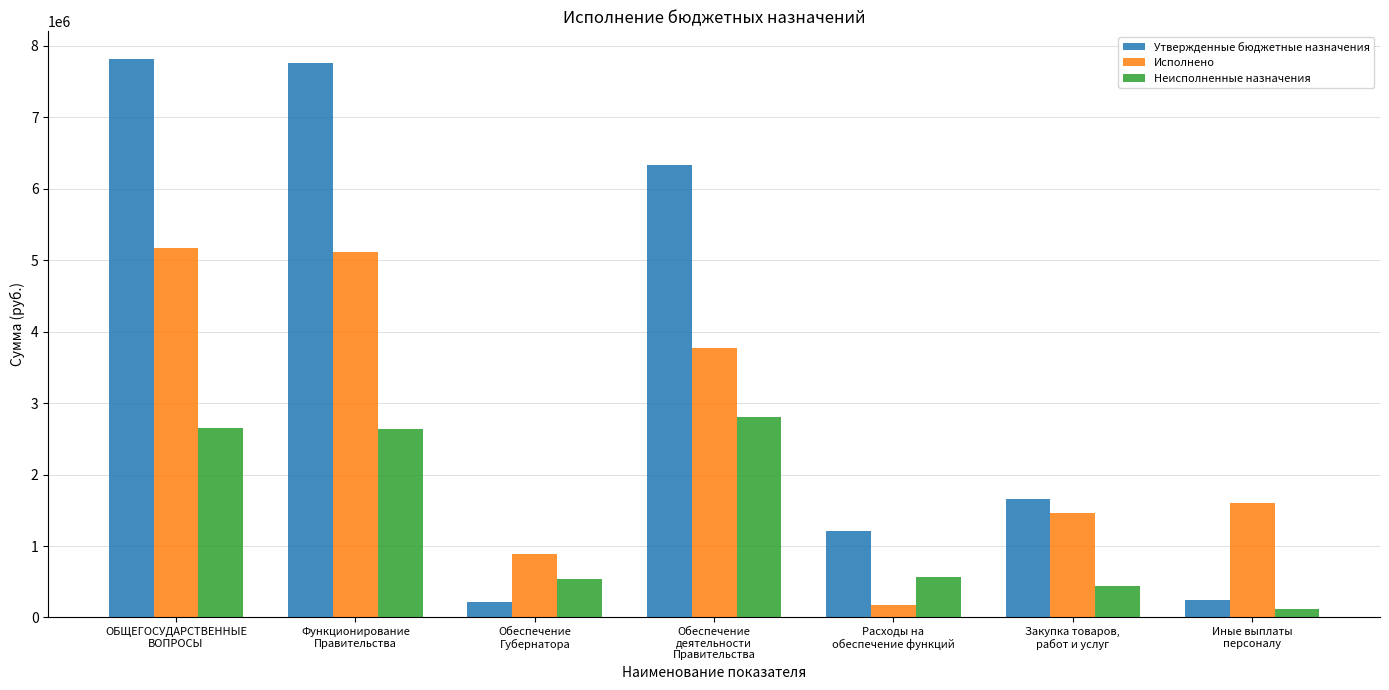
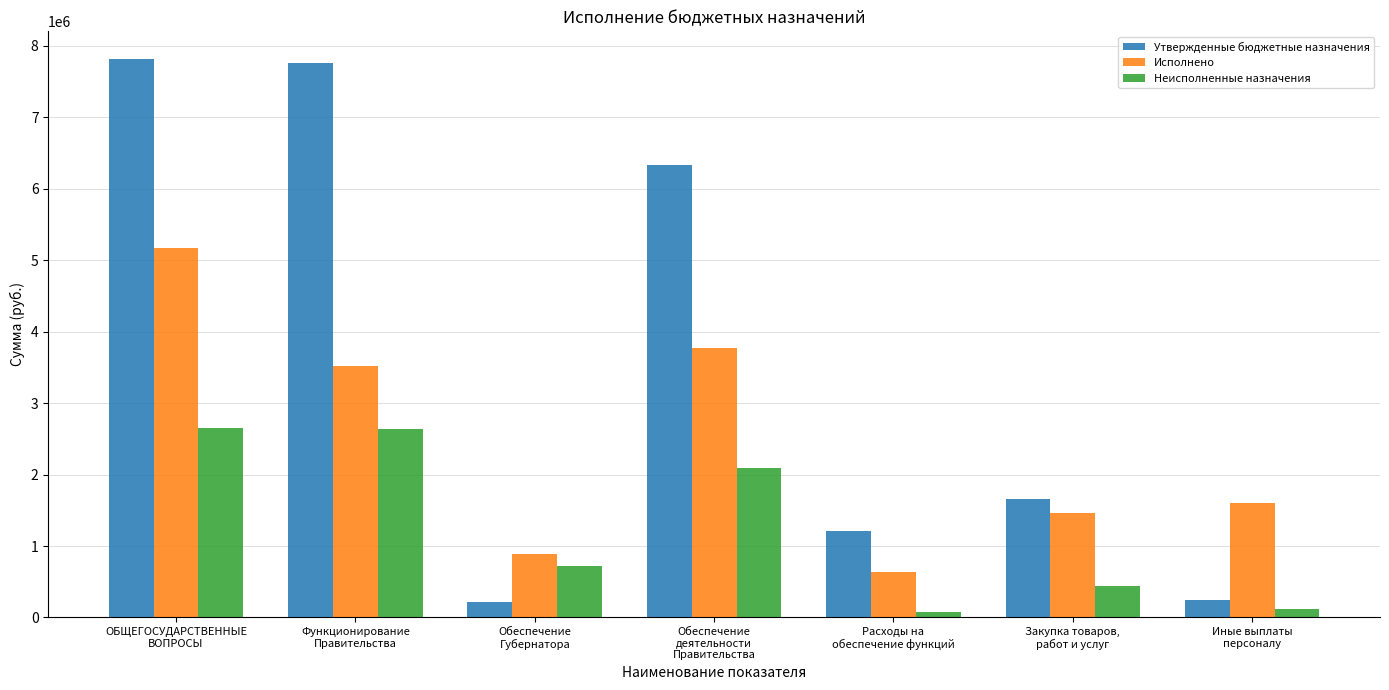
  {
    "Утвержденные бюджетные назначения": {
      "ОБЩЕГОСУДАРСТВЕННЫЕ ВОПРОСЫ": 7800000,
      "Функционирование Правительства": 7800000,
      "Обеспечение Губернатора": 200000,
      "Обеспечение деятельности Правительства": 6300000,
      "Расходы на обеспечение функций": 1200000,
      "Закупка товаров, работ и услуг": 1700000,
      "Иные выплаты персоналу": 200000
    },
    "Исполнено": {
      "ОБЩЕГОСУДАРСТВЕННЫЕ ВОПРОСЫ": 5200000,
-     "Функционирование Правительства": 5100000,
+     "Функционирование Правительства": 3500000,
      "Обеспечение Губернатора": 900000,
      "Обеспечение деятельности Правительства": 3800000,
-     "Расходы на обеспечение функций": 200000,
+     "Расходы на обеспечение функций": 600000,
      "Закупка товаров, работ и услуг": 1500000,
      "Иные выплаты персоналу": 1600000
    },
    "Неисполненные назначения": {
      "ОБЩЕГОСУДАРСТВЕННЫЕ ВОПРОСЫ": 2600000,
      "Функционирование Правительства": 2600000,
-     "Обеспечение Губернатора": 500000,
-     "Обеспечение деятельности Правительства": 2800000,
-     "Расходы на обеспечение функций": 600000,
+     "Обеспечение Губернатора": 700000,
+     "Обеспечение деятельности Правительства": 2100000,
+     "Расходы на обеспечение функций": 100000,
      "Закупка товаров, работ и услуг": 400000,
      "Иные выплаты персоналу": 100000
    }
  }
